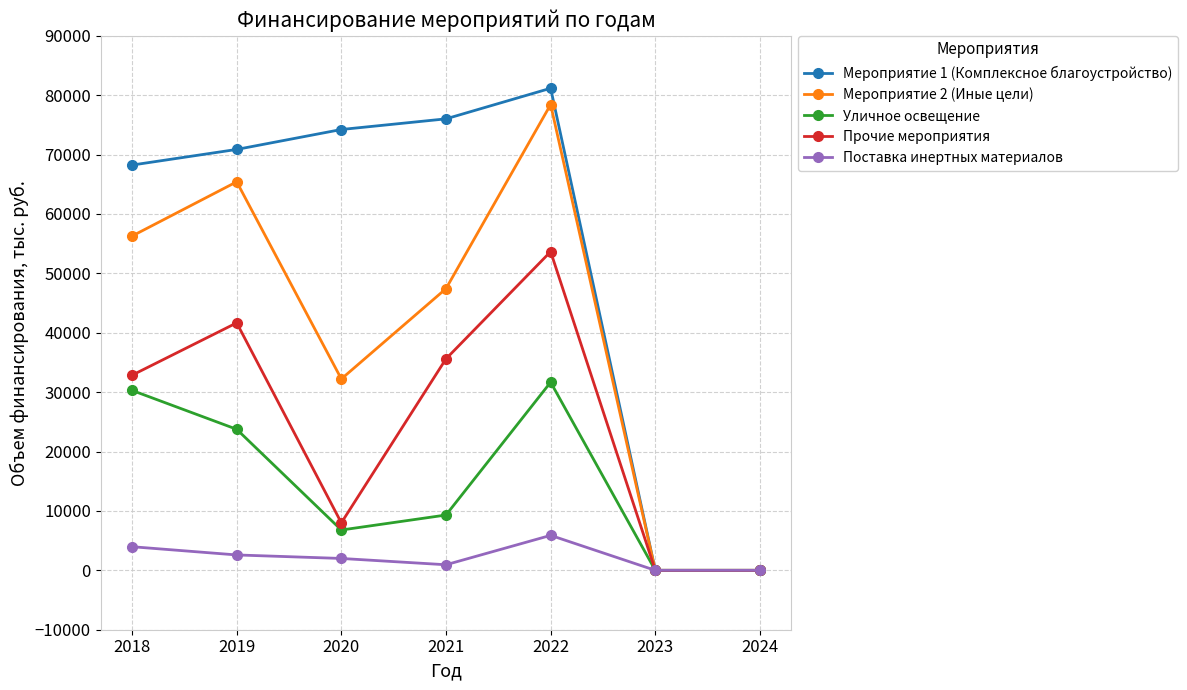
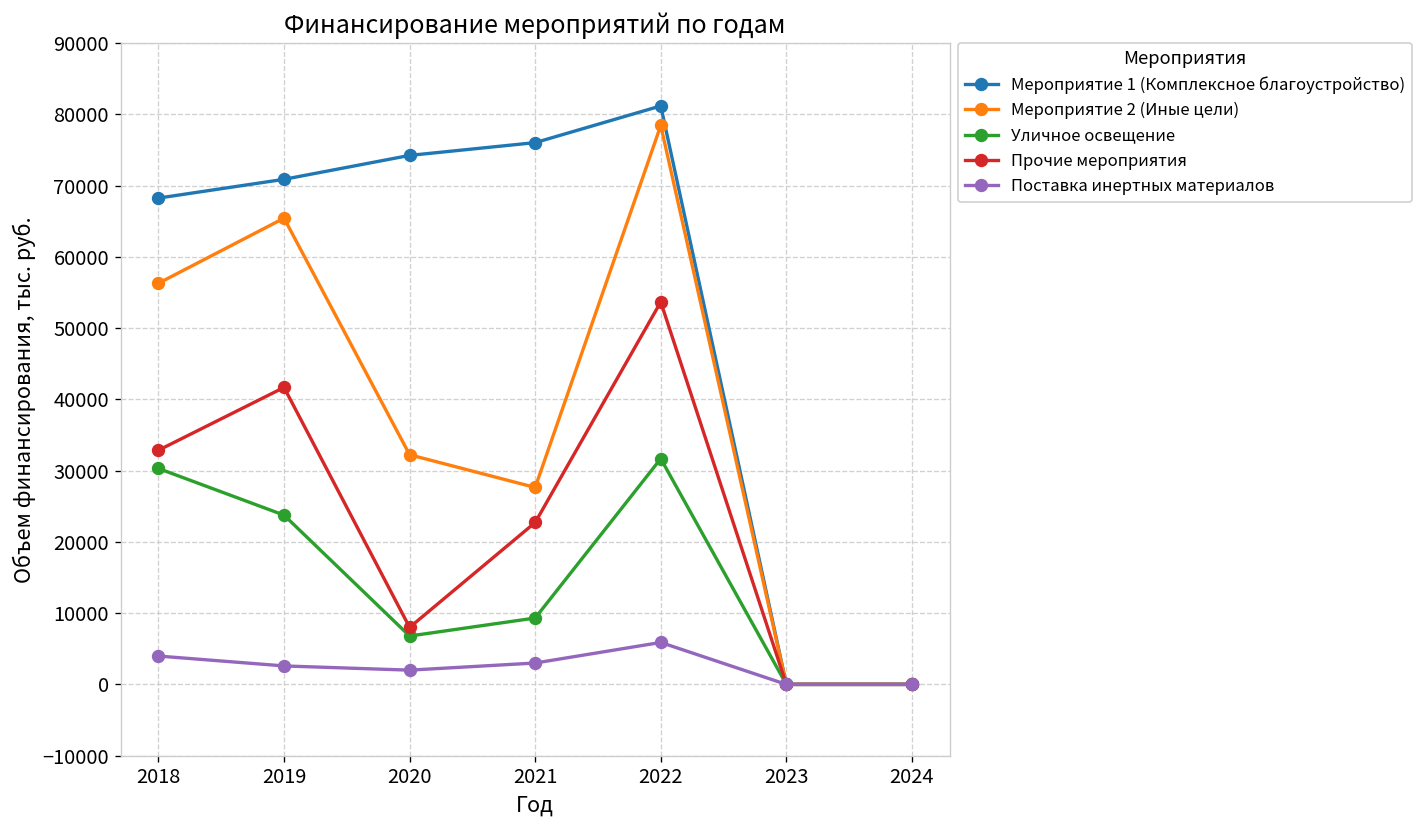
  {
    "Мероприятие 1 (Комплексное благоустройство)": {
      "2018": 68000,
      "2019": 71000,
      "2020": 74000,
      "2021": 76000,
      "2022": 81000
    },
    "Мероприятие 2 (Иные цели)": {
      "2018": 56000,
      "2019": 65000,
      "2020": 32000,
-     "2021": 47000,
+     "2021": 28000,
      "2022": 78000
    },
    "Уличное освещение": {
      "2018": 30000,
      "2019": 24000,
      "2020": 7000,
      "2021": 9000,
      "2022": 32000
    },
    "Прочие мероприятия": {
      "2018": 33000,
      "2019": 42000,
      "2020": 8000,
-     "2021": 36000,
+     "2021": 23000,
      "2022": 54000
    },
    "Поставка инертных материалов": {
      "2018": 4000,
      "2019": 3000,
      "2020": 2000,
-     "2021": 1000,
+     "2021": 3000,
      "2022": 6000
    }
  }
